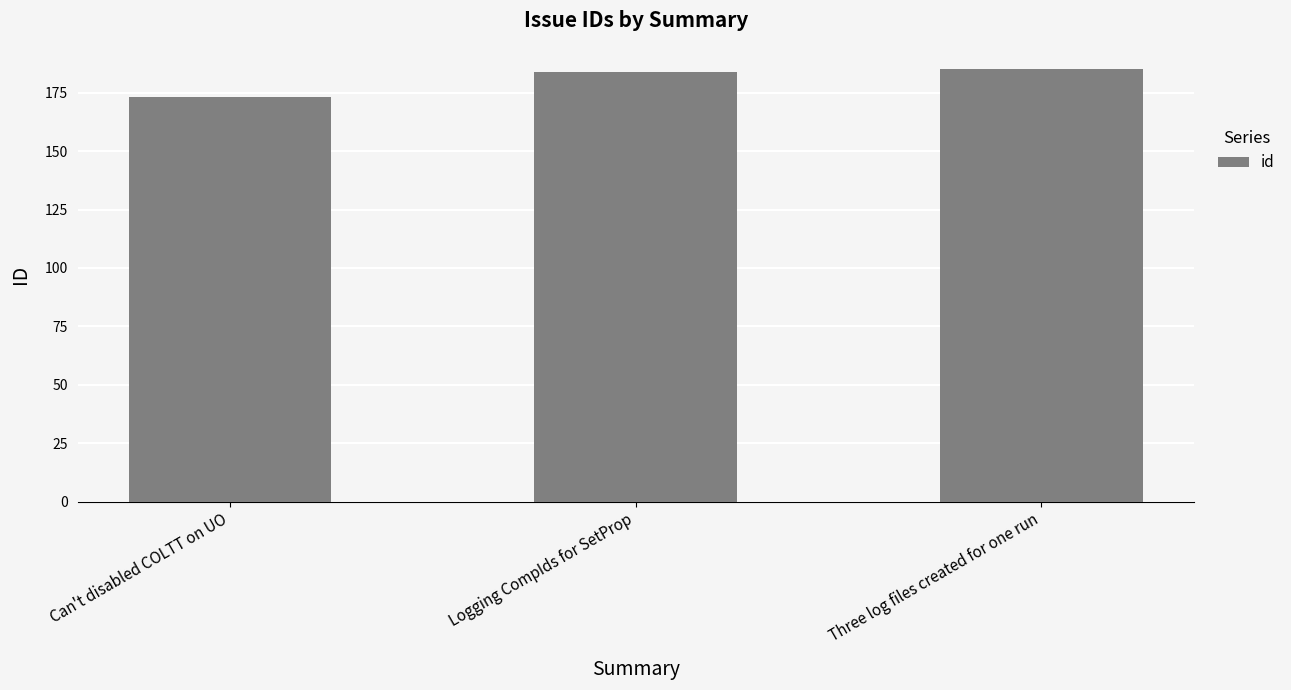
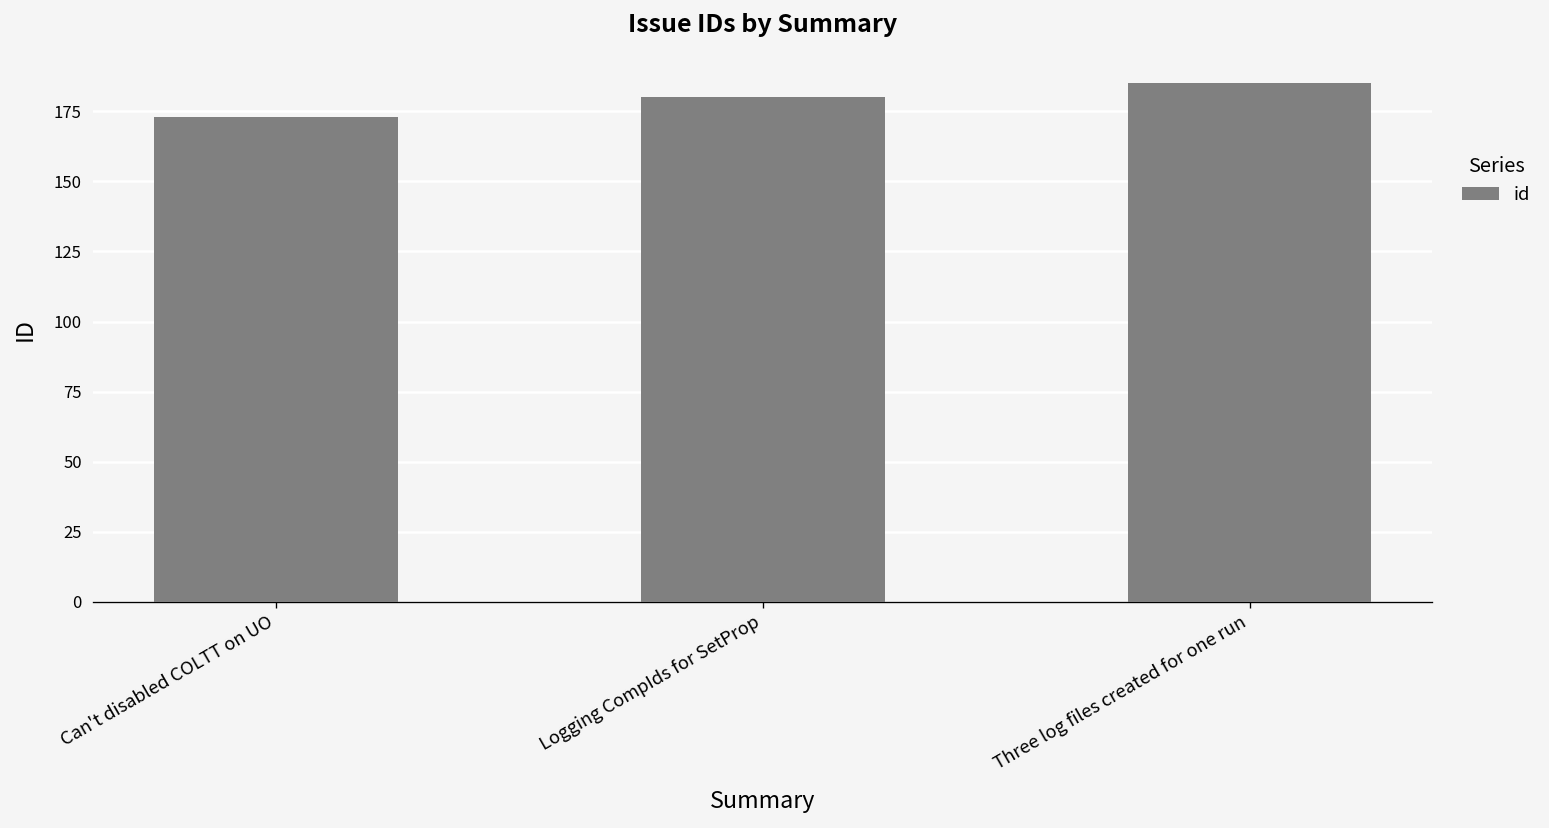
  {
    "Can't disabled COLTT on UO": 173,
-   "Logging CompIds for SetProp": 184,
+   "Logging CompIds for SetProp": 180,
    "Three log files created for one run": 185
  }
